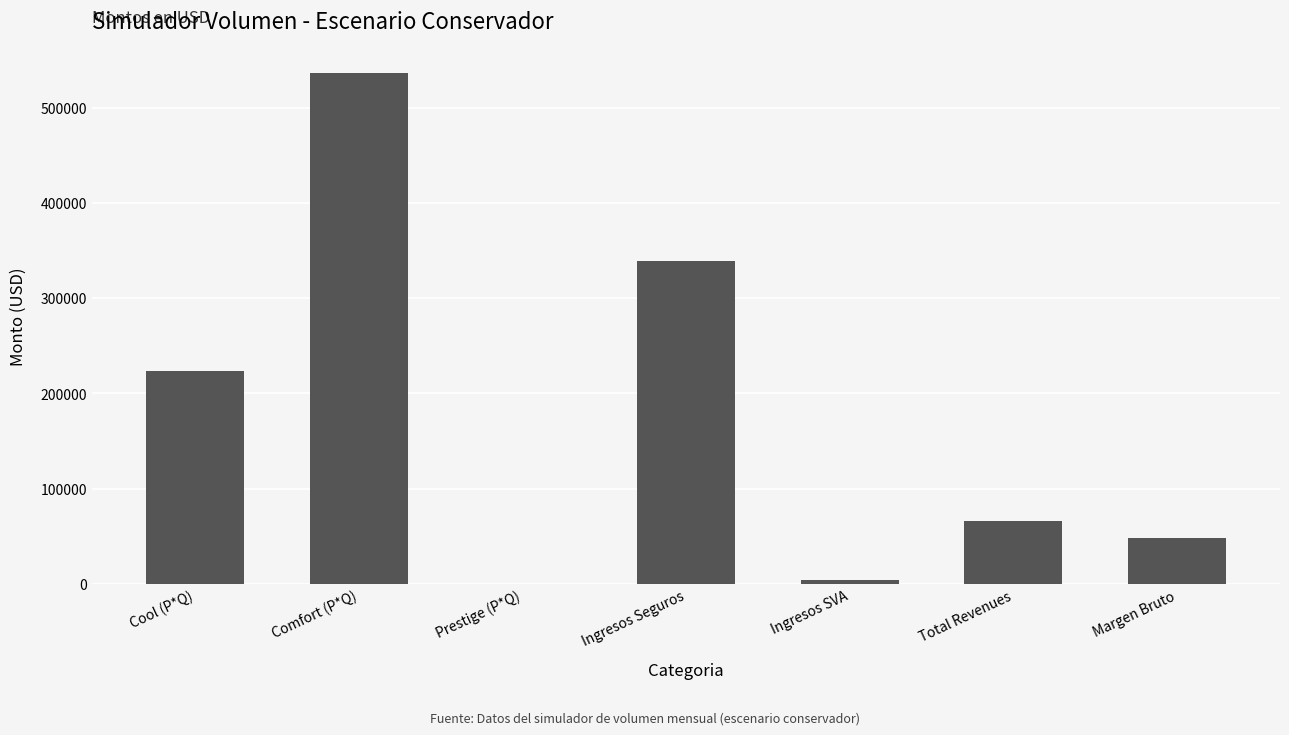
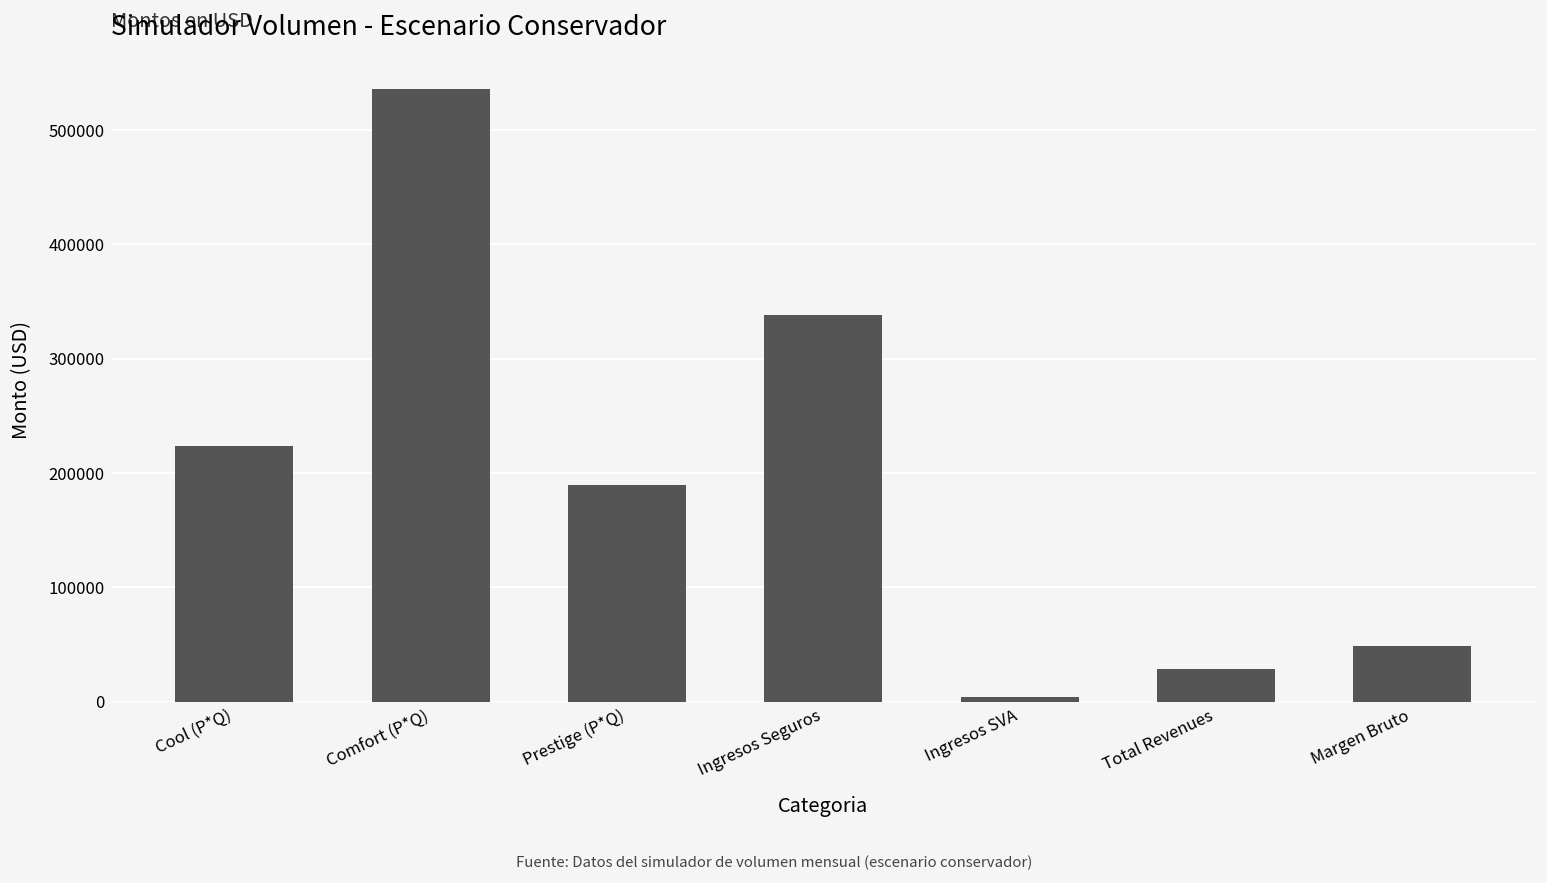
  {
    "Cool (P*Q)": 220000,
    "Comfort (P*Q)": 540000,
-   "Prestige (P*Q)": 0,
+   "Prestige (P*Q)": 190000,
    "Ingresos Seguros": 340000,
    "Ingresos SVA": 0,
-   "Total Revenues": 70000,
+   "Total Revenues": 30000,
    "Margen Bruto": 50000
  }
